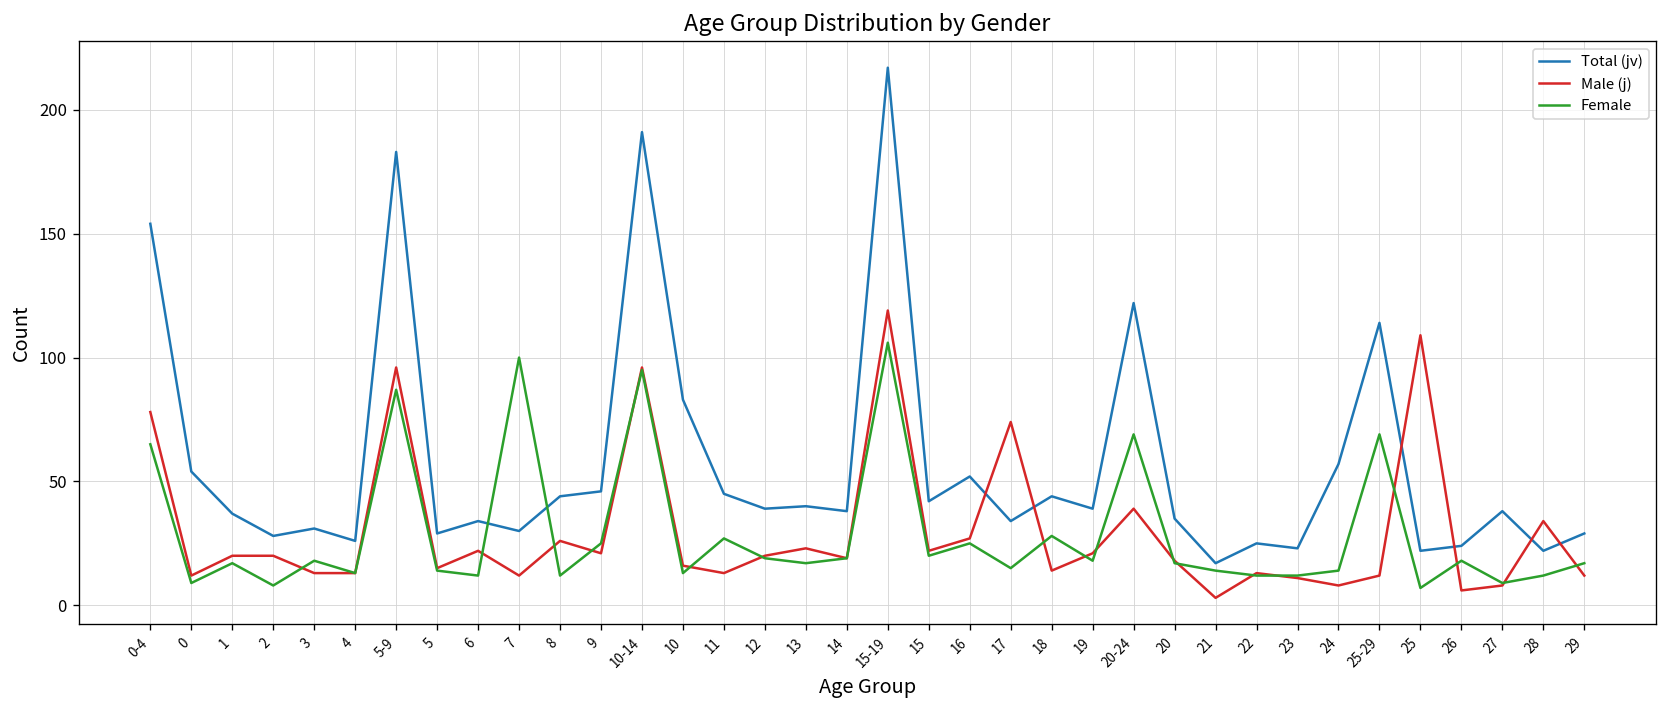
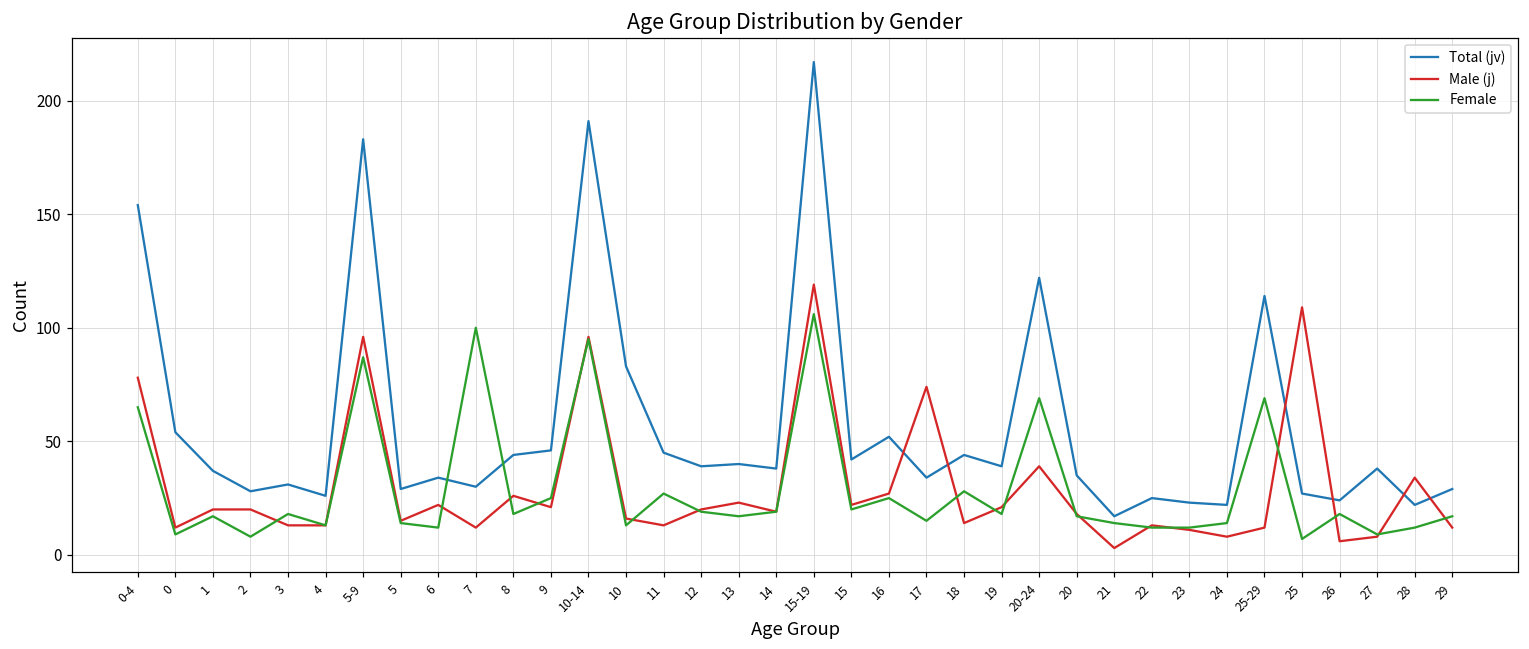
  {
    "Total (jv)": {
      "0-4": 154,
      "0": 54,
      "1": 37,
      "2": 28,
      "3": 31,
      "4": 26,
      "5-9": 183,
      "5": 29,
      "6": 34,
      "7": 30,
      "8": 44,
      "9": 46,
      "10-14": 191,
      "10": 83,
      "11": 45,
      "12": 39,
      "13": 40,
      "14": 38,
      "15-19": 217,
      "15": 42,
      "16": 52,
      "17": 34,
      "18": 44,
      "19": 39,
      "20-24": 122,
      "20": 35,
      "21": 17,
      "22": 25,
      "23": 23,
-     "24": 57,
+     "24": 22,
      "25-29": 114,
-     "25": 22,
+     "25": 27,
      "26": 24,
      "27": 38,
      "28": 22,
      "29": 29
    },
    "Male (j)": {
      "0-4": 78,
      "0": 12,
      "1": 20,
      "2": 20,
      "3": 13,
      "5-9": 96,
      "6": 22,
      "7": 12,
      "8": 26,
      "9": 21,
      "10": 16,
      "11": 13,
      "13": 23,
      "15-19": 119,
      "15": 22,
      "16": 27,
      "17": 74,
      "18": 14,
      "19": 21,
      "20-24": 39,
      "21": 3,
      "24": 8,
      "25-29": 12,
      "25": 109,
      "26": 6,
      "28": 34,
      "29": 12
    },
    "Female": {
      "0-4": 65,
      "0": 9,
      "1": 17,
      "2": 8,
      "3": 18,
      "5-9": 87,
      "6": 12,
      "7": 100,
-     "8": 12,
+     "8": 18,
      "9": 25,
      "10": 13,
      "11": 27,
      "13": 17,
      "15-19": 106,
      "15": 20,
      "16": 25,
      "17": 15,
      "18": 28,
      "19": 18,
      "20-24": 69,
      "21": 14,
      "24": 14,
      "25-29": 69,
      "25": 7,
      "26": 18,
      "28": 12,
      "29": 17
    }
  }
